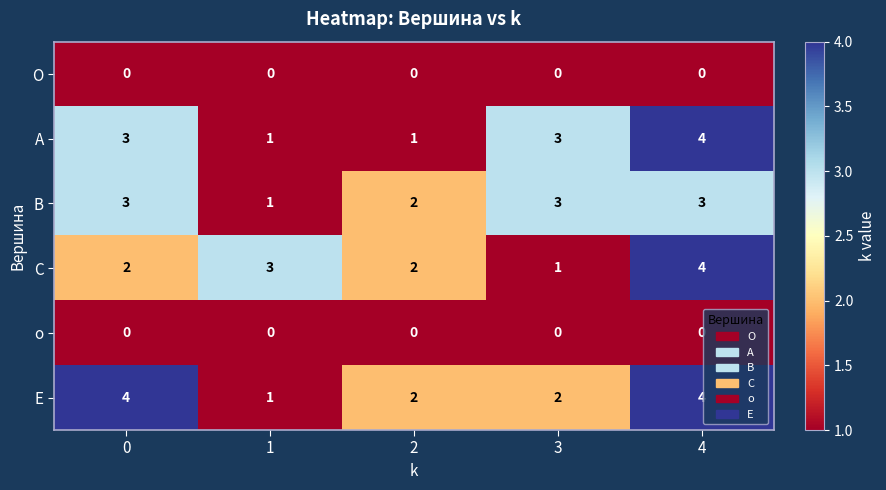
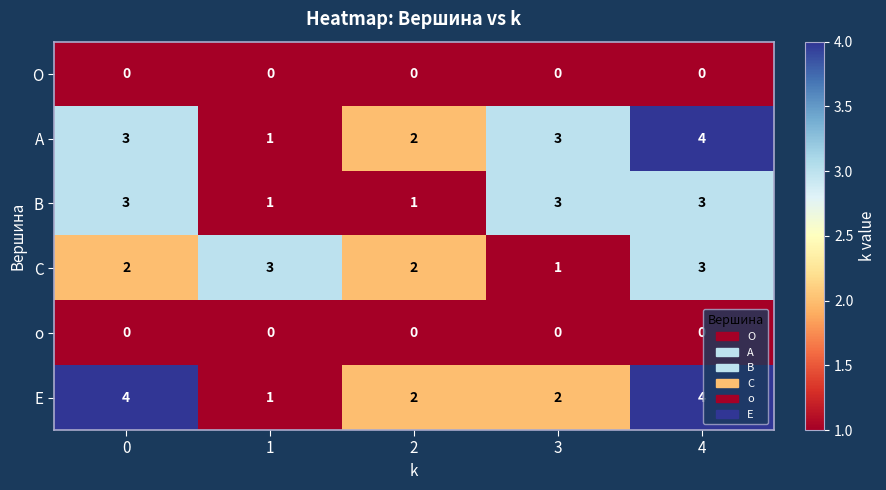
  {
    "О": {
      "0": 0,
      "1": 0,
      "2": 0,
      "3": 0,
      "4": 0
    },
    "A": {
      "0": 3,
      "1": 1,
-     "2": 1,
+     "2": 2,
      "3": 3,
      "4": 4
    },
    "B": {
      "0": 3,
      "1": 1,
-     "2": 2,
+     "2": 1,
      "3": 3,
      "4": 3
    },
    "С": {
      "0": 2,
      "1": 3,
      "2": 2,
      "3": 1,
-     "4": 4
+     "4": 3
    },
    "o": {
      "0": 0,
      "1": 0,
      "2": 0,
      "3": 0
    },
    "E": {
      "0": 4,
      "1": 1,
      "2": 2,
      "3": 2
    }
  }
